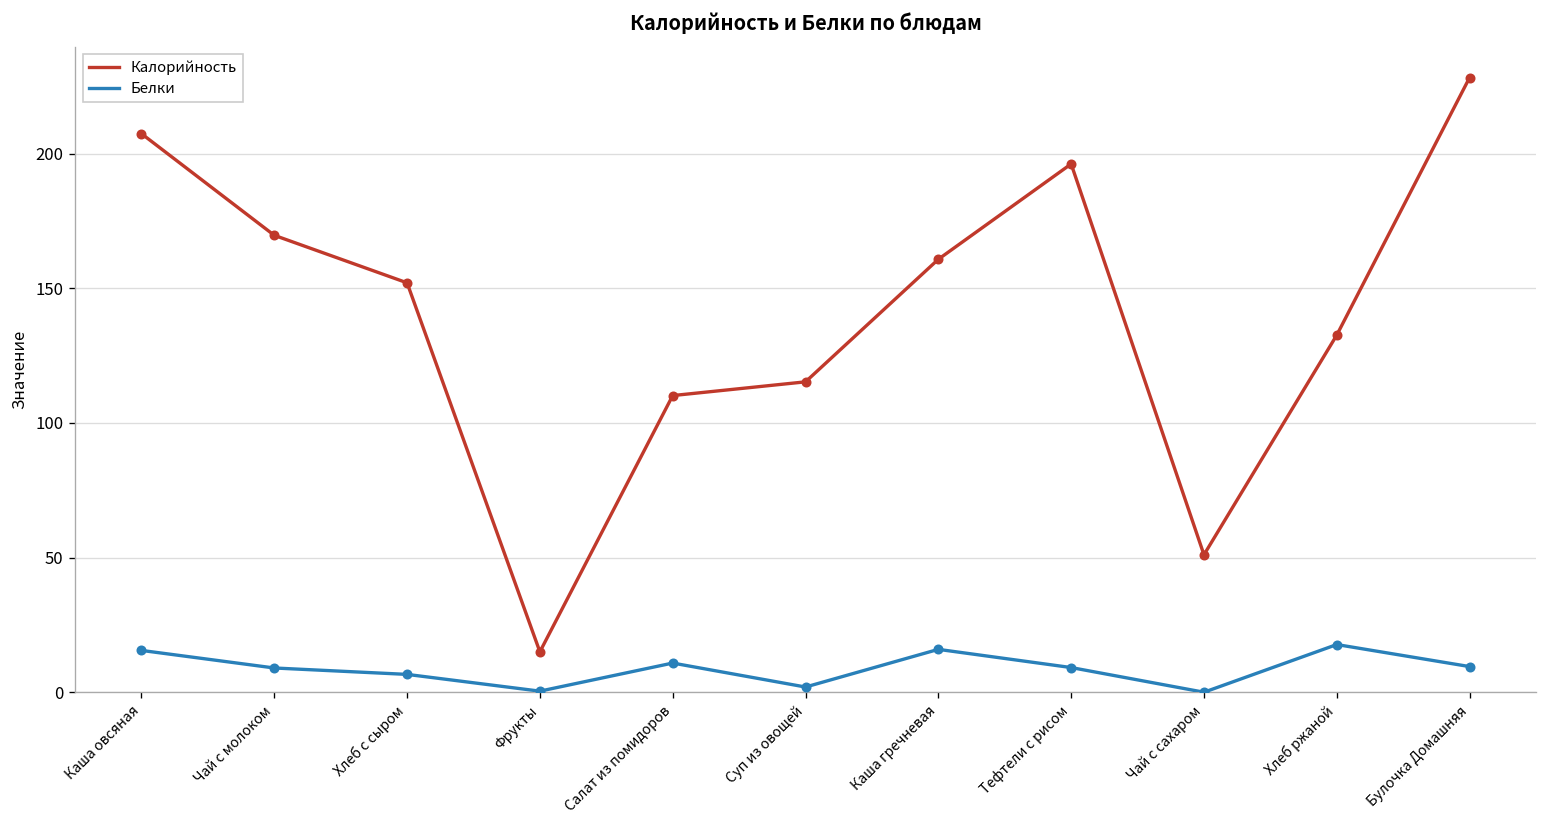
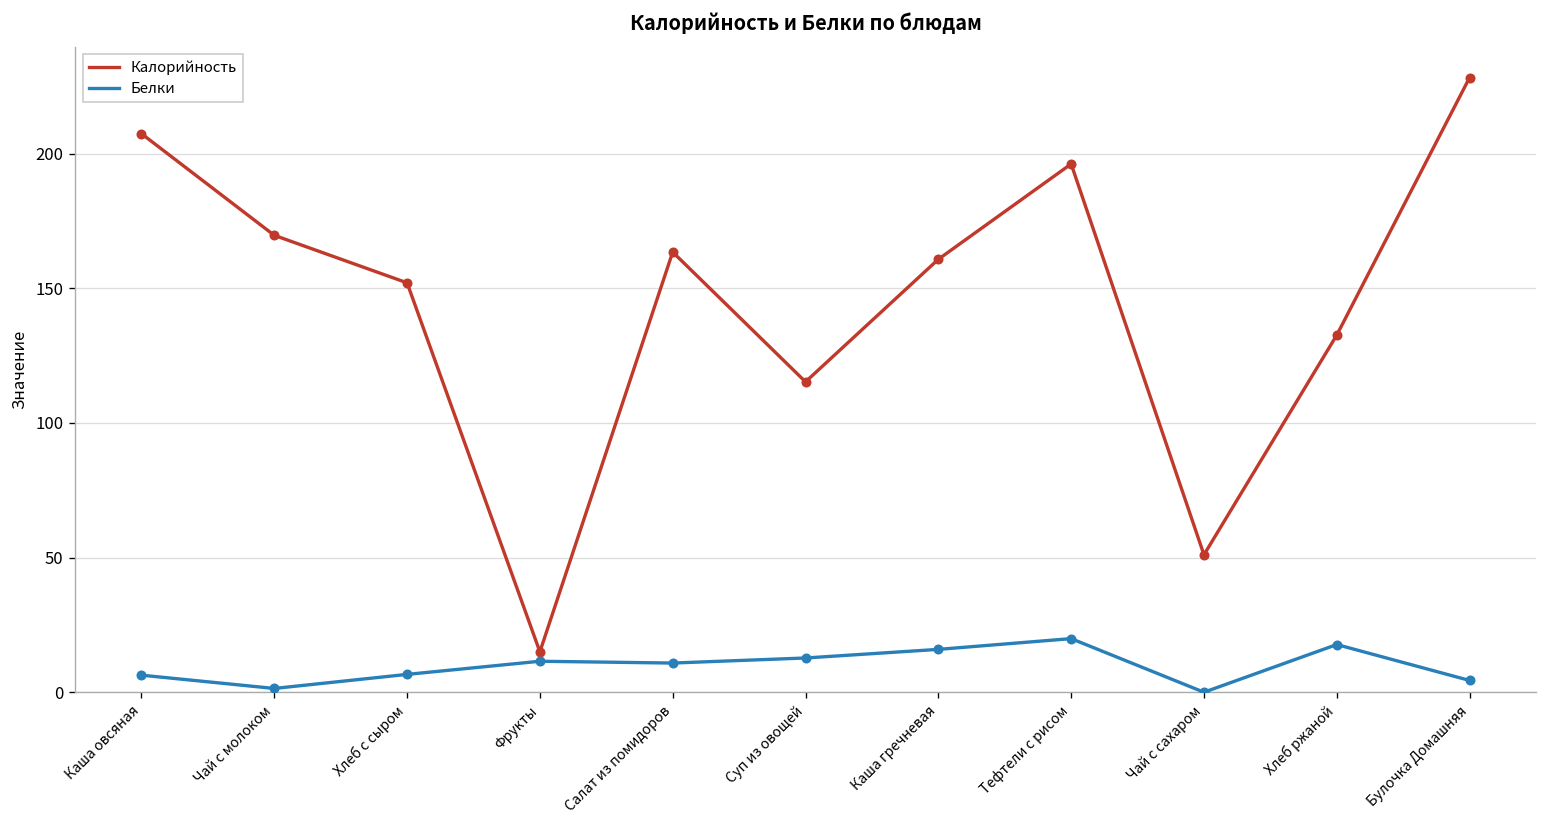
  {
    "Калорийность": {
      "Каша овсяная": 207,
      "Чай с молоком": 170,
      "Хлеб с сыром": 152,
      "Фрукты": 15,
-     "Салат из помидоров": 110,
+     "Салат из помидоров": 163,
      "Суп из овощей": 115,
      "Каша гречневая": 161,
      "Тефтели с рисом": 196,
      "Чай с сахаром": 51,
      "Хлеб ржаной": 133,
      "Булочка Домашняя": 228
    },
    "Белки": {
-     "Каша овсяная": 16,
-     "Чай с молоком": 9,
+     "Каша овсяная": 6,
+     "Чай с молоком": 1,
      "Хлеб с сыром": 7,
-     "Фрукты": 0,
+     "Фрукты": 12,
      "Салат из помидоров": 11,
-     "Суп из овощей": 2,
+     "Суп из овощей": 13,
      "Каша гречневая": 16,
-     "Тефтели с рисом": 9,
+     "Тефтели с рисом": 20,
      "Чай с сахаром": 0,
      "Хлеб ржаной": 18,
-     "Булочка Домашняя": 10
+     "Булочка Домашняя": 4
    }
  }
